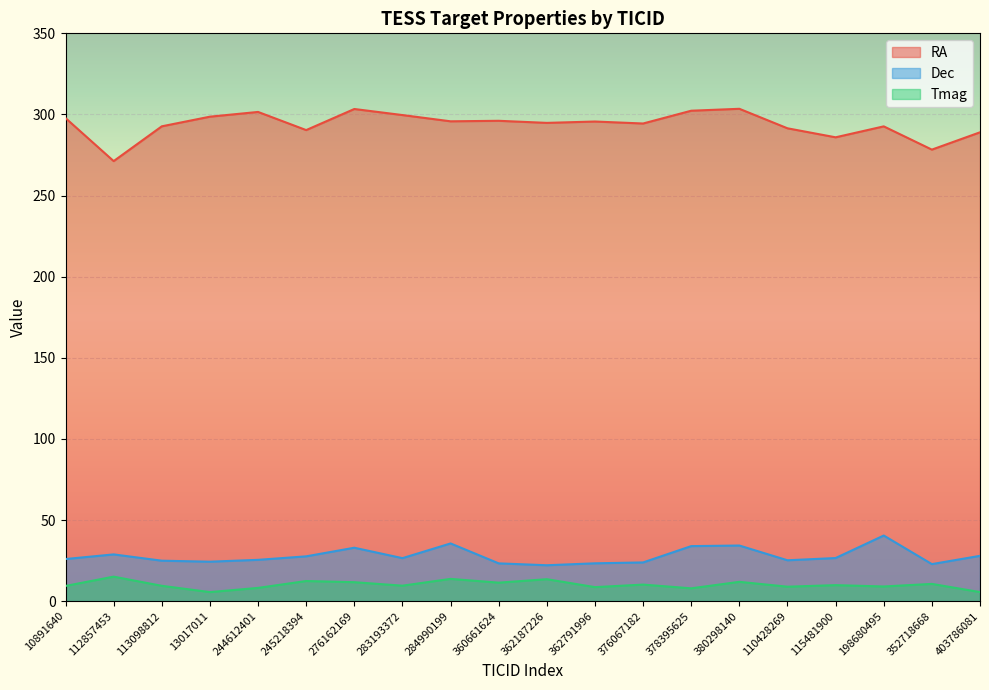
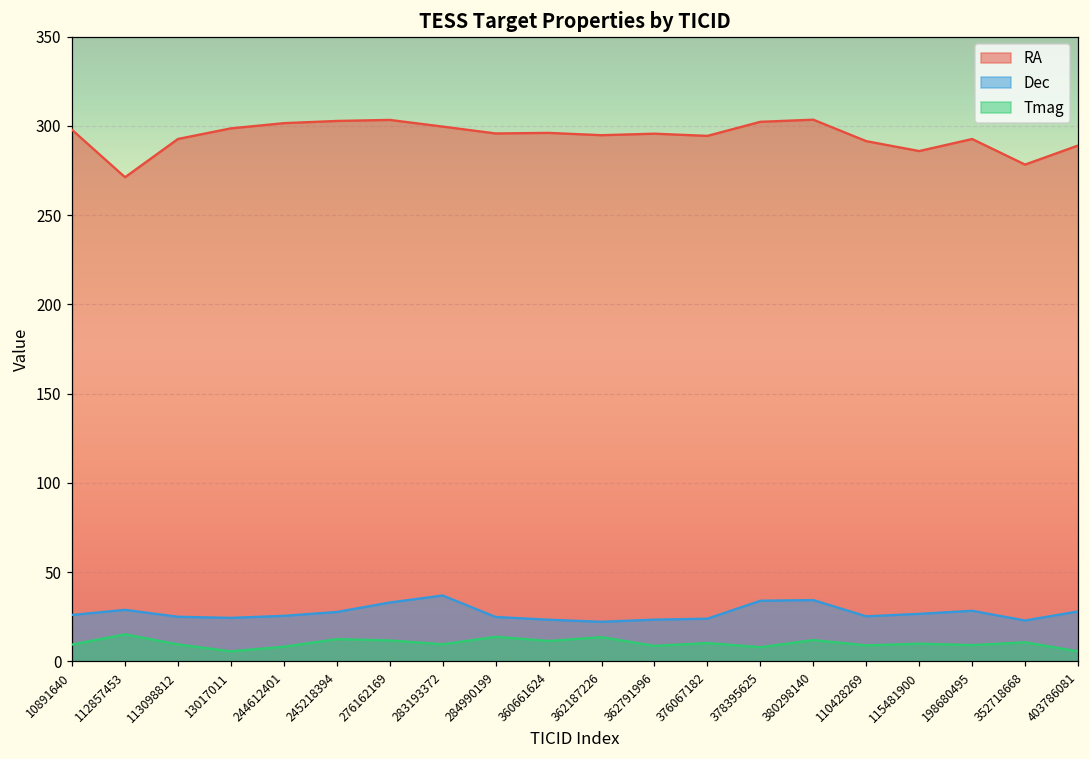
  {
    "RA": {
      "10891640": 298,
      "112857453": 271,
      "113098812": 293,
      "13017011": 299,
      "244612401": 302,
-     "245218394": 290,
+     "245218394": 303,
      "276162169": 303,
      "283193372": 300,
      "284990199": 296,
      "360661624": 296,
      "362187226": 295,
      "362791996": 296,
      "376067182": 294,
      "378395625": 302,
      "380298140": 303,
      "110428269": 291,
      "115481900": 286,
      "198680495": 293,
      "352718668": 278,
      "403786081": 289
    },
    "Dec": {
      "10891640": 26,
      "112857453": 29,
      "113098812": 25,
      "13017011": 24,
      "244612401": 25,
      "245218394": 28,
      "276162169": 33,
-     "283193372": 27,
-     "284990199": 36,
+     "283193372": 37,
+     "284990199": 25,
      "360661624": 23,
      "362187226": 22,
      "362791996": 23,
      "376067182": 24,
      "378395625": 34,
      "380298140": 34,
      "110428269": 25,
      "115481900": 27,
-     "198680495": 40,
+     "198680495": 28,
      "352718668": 23,
      "403786081": 28
    },
    "Tmag": {
      "10891640": 9,
      "112857453": 15,
      "113098812": 9,
      "13017011": 6,
      "244612401": 8,
      "245218394": 12,
      "276162169": 12,
      "283193372": 10,
      "284990199": 14,
      "360661624": 11,
      "362187226": 14,
      "362791996": 9,
      "376067182": 10,
      "378395625": 8,
      "380298140": 12,
      "110428269": 9,
      "115481900": 10,
      "198680495": 9,
      "352718668": 11,
      "403786081": 6
    }
  }
